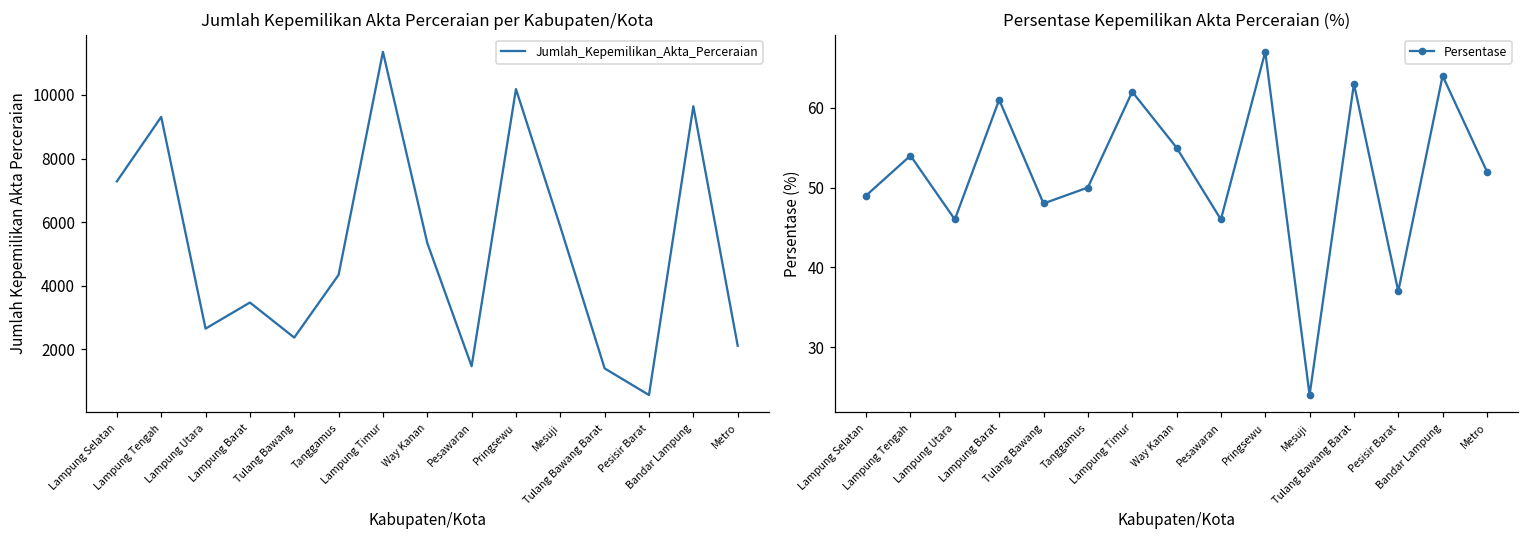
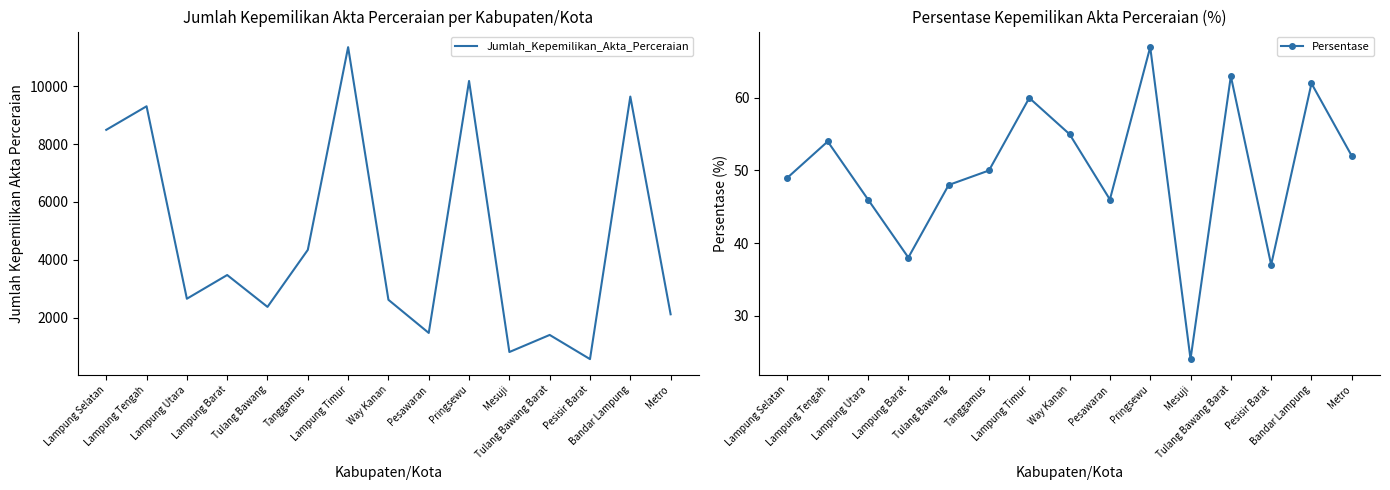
  {
    "Jumlah Kepemilikan Akta Perceraian per Kabupaten/Kota": {
-     "Lampung Selatan": 7300,
+     "Lampung Selatan": 8500,
      "Lampung Tengah": 9300,
      "Lampung Utara": 2700,
      "Lampung Barat": 3500,
      "Tulang Bawang": 2400,
      "Tanggamus": 4300,
      "Lampung Timur": 11400,
-     "Way Kanan": 5300,
+     "Way Kanan": 2600,
      "Pesawaran": 1500,
      "Pringsewu": 10200,
-     "Mesuji": 5900,
+     "Mesuji": 800,
      "Tulang Bawang Barat": 1400,
      "Pesisir Barat": 600,
      "Bandar Lampung": 9600,
      "Metro": 2100
    },
    "Persentase Kepemilikan Akta Perceraian (%)": {
      "Lampung Selatan": 49,
      "Lampung Tengah": 54,
      "Lampung Utara": 46,
-     "Lampung Barat": 61,
+     "Lampung Barat": 38,
      "Tulang Bawang": 48,
      "Tanggamus": 50,
-     "Lampung Timur": 62,
+     "Lampung Timur": 60,
      "Way Kanan": 55,
      "Pesawaran": 46,
      "Pringsewu": 67,
      "Mesuji": 24,
      "Tulang Bawang Barat": 63,
      "Pesisir Barat": 37,
-     "Bandar Lampung": 64,
+     "Bandar Lampung": 62,
      "Metro": 52
    }
  }
